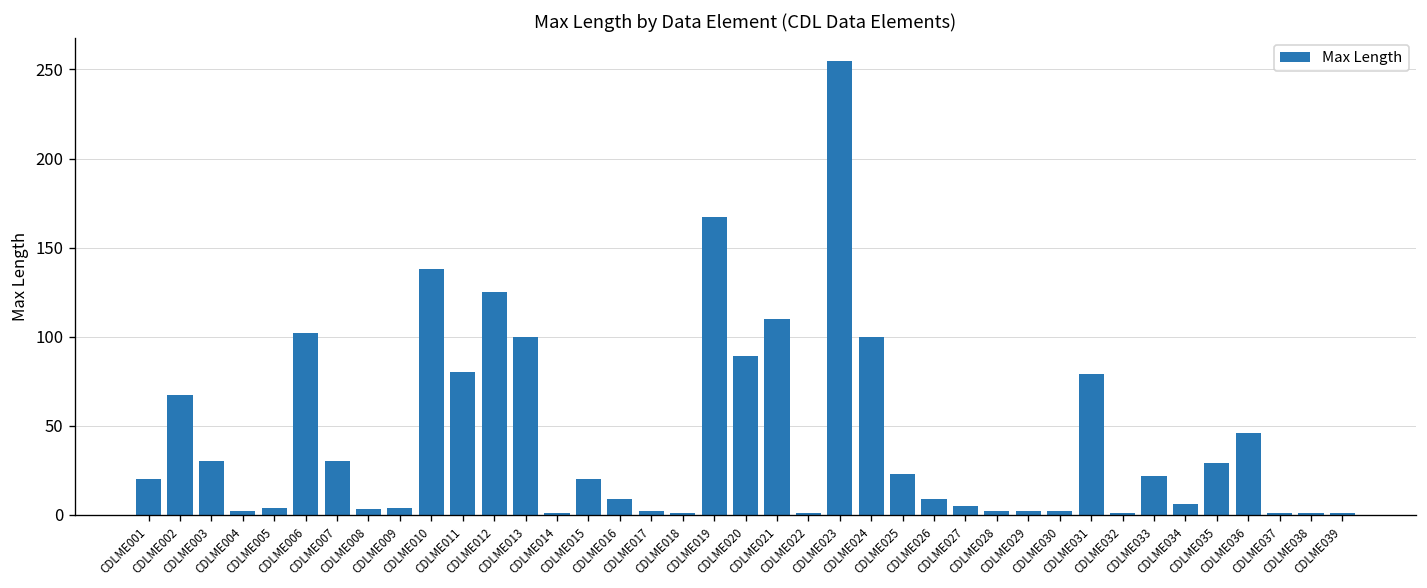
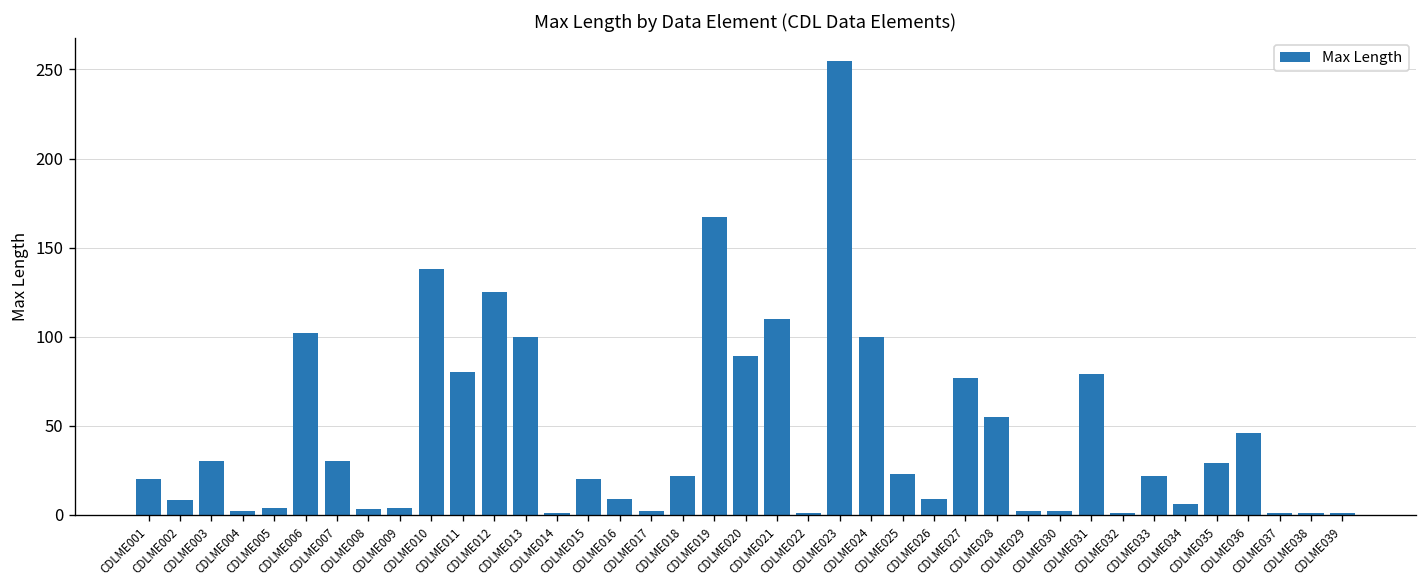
  {
    "CDLME001": 20,
-   "CDLME002": 67,
+   "CDLME002": 8,
    "CDLME003": 30,
    "CDLME004": 2,
    "CDLME005": 4,
    "CDLME006": 102,
    "CDLME007": 30,
    "CDLME008": 3,
    "CDLME009": 4,
    "CDLME010": 138,
    "CDLME011": 80,
    "CDLME012": 125,
    "CDLME013": 100,
    "CDLME015": 20,
    "CDLME016": 9,
    "CDLME017": 2,
-   "CDLME018": 1,
+   "CDLME018": 22,
    "CDLME019": 167,
    "CDLME020": 89,
    "CDLME021": 110,
    "CDLME023": 255,
    "CDLME024": 100,
    "CDLME025": 23,
    "CDLME026": 9,
-   "CDLME027": 5,
-   "CDLME028": 2,
+   "CDLME027": 77,
+   "CDLME028": 55,
    "CDLME029": 2,
    "CDLME030": 2,
    "CDLME031": 79,
    "CDLME033": 22,
    "CDLME034": 6,
    "CDLME035": 29,
    "CDLME036": 46
  }
